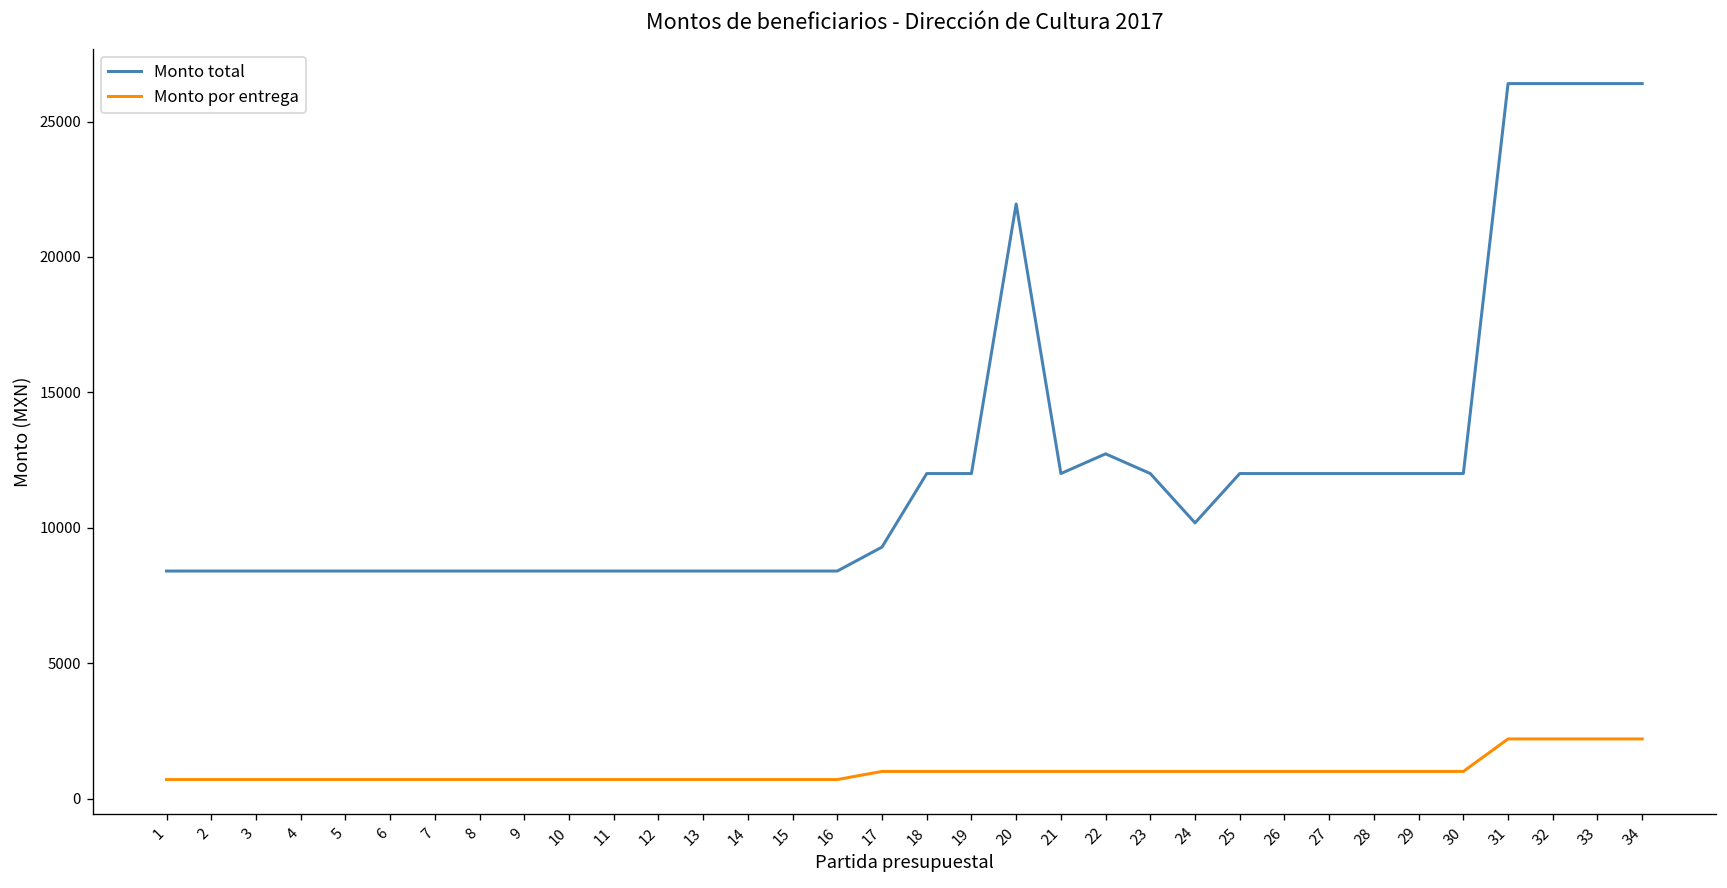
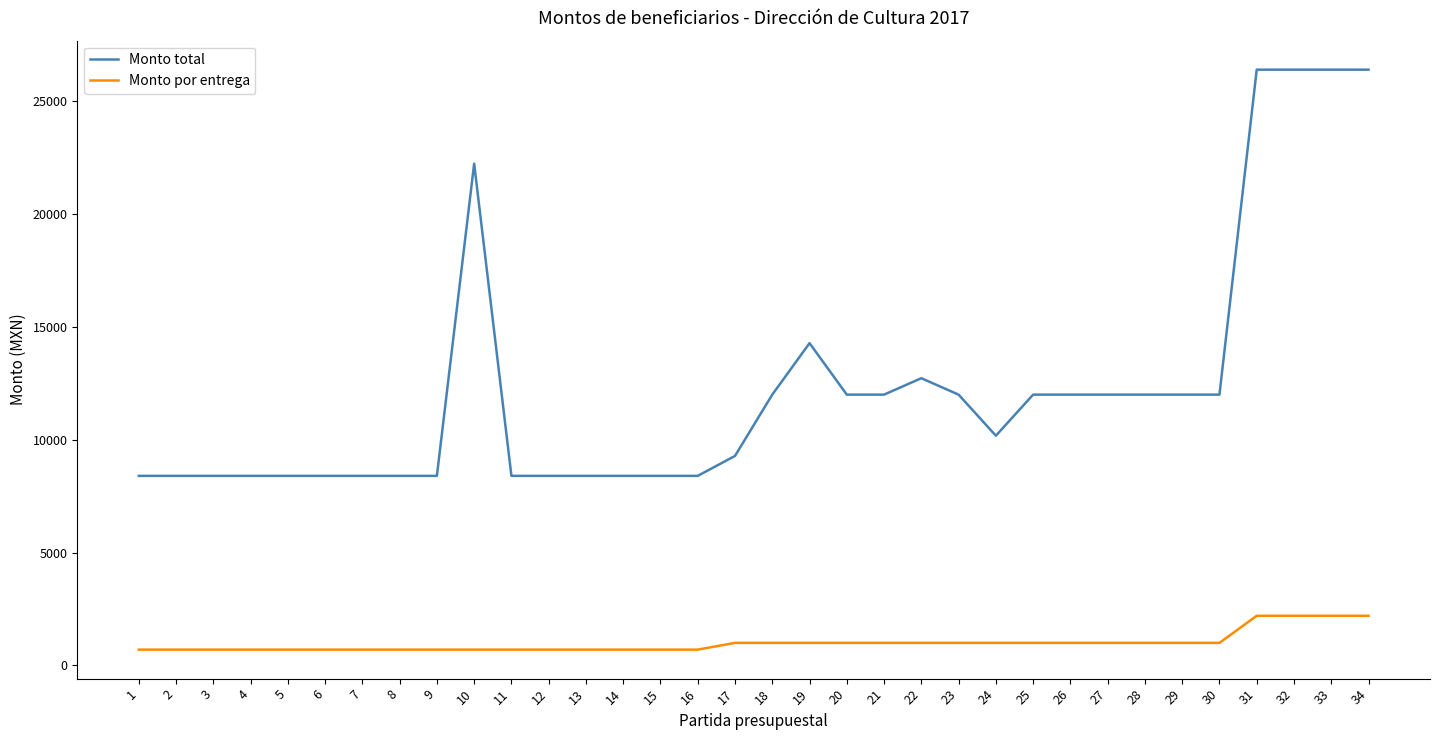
  {
    "Monto total": {
      "1": 8400,
      "2": 8400,
      "3": 8400,
      "4": 8400,
      "5": 8400,
      "6": 8400,
      "7": 8400,
      "8": 8400,
      "9": 8400,
-     "10": 8400,
+     "10": 22200,
      "11": 8400,
      "12": 8400,
      "13": 8400,
      "14": 8400,
      "15": 8400,
      "16": 8400,
      "17": 9300,
      "18": 12000,
-     "19": 12000,
-     "20": 22000,
+     "19": 14300,
+     "20": 12000,
      "21": 12000,
      "22": 12700,
      "23": 12000,
      "24": 10200,
      "25": 12000,
      "26": 12000,
      "27": 12000,
      "28": 12000,
      "29": 12000,
      "30": 12000,
      "31": 26400,
      "32": 26400,
      "33": 26400,
      "34": 26400
    },
    "Monto por entrega": {
      "1": 700,
      "2": 700,
      "3": 700,
      "4": 700,
      "5": 700,
      "6": 700,
      "7": 700,
      "8": 700,
      "9": 700,
      "10": 700,
      "11": 700,
      "12": 700,
      "13": 700,
      "14": 700,
      "15": 700,
      "16": 700,
      "17": 1000,
      "18": 1000,
      "19": 1000,
      "20": 1000,
      "21": 1000,
      "22": 1000,
      "23": 1000,
      "24": 1000,
      "25": 1000,
      "26": 1000,
      "27": 1000,
      "28": 1000,
      "29": 1000,
      "30": 1000,
      "31": 2200,
      "32": 2200,
      "33": 2200,
      "34": 2200
    }
  }
